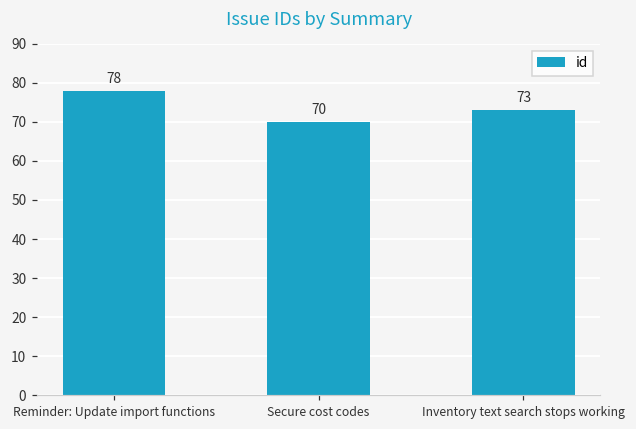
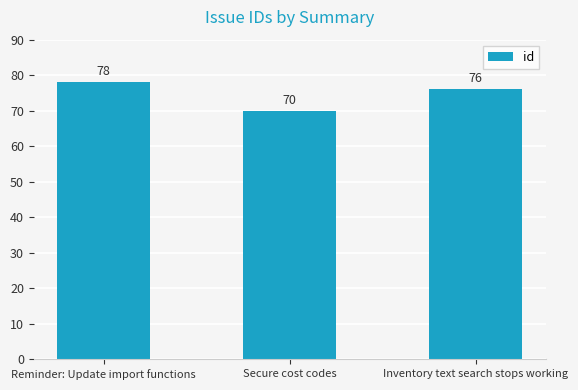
  {
    "Reminder: Update import functions": 78,
    "Secure cost codes": 70,
-   "Inventory text search stops working": 73
+   "Inventory text search stops working": 76
  }
